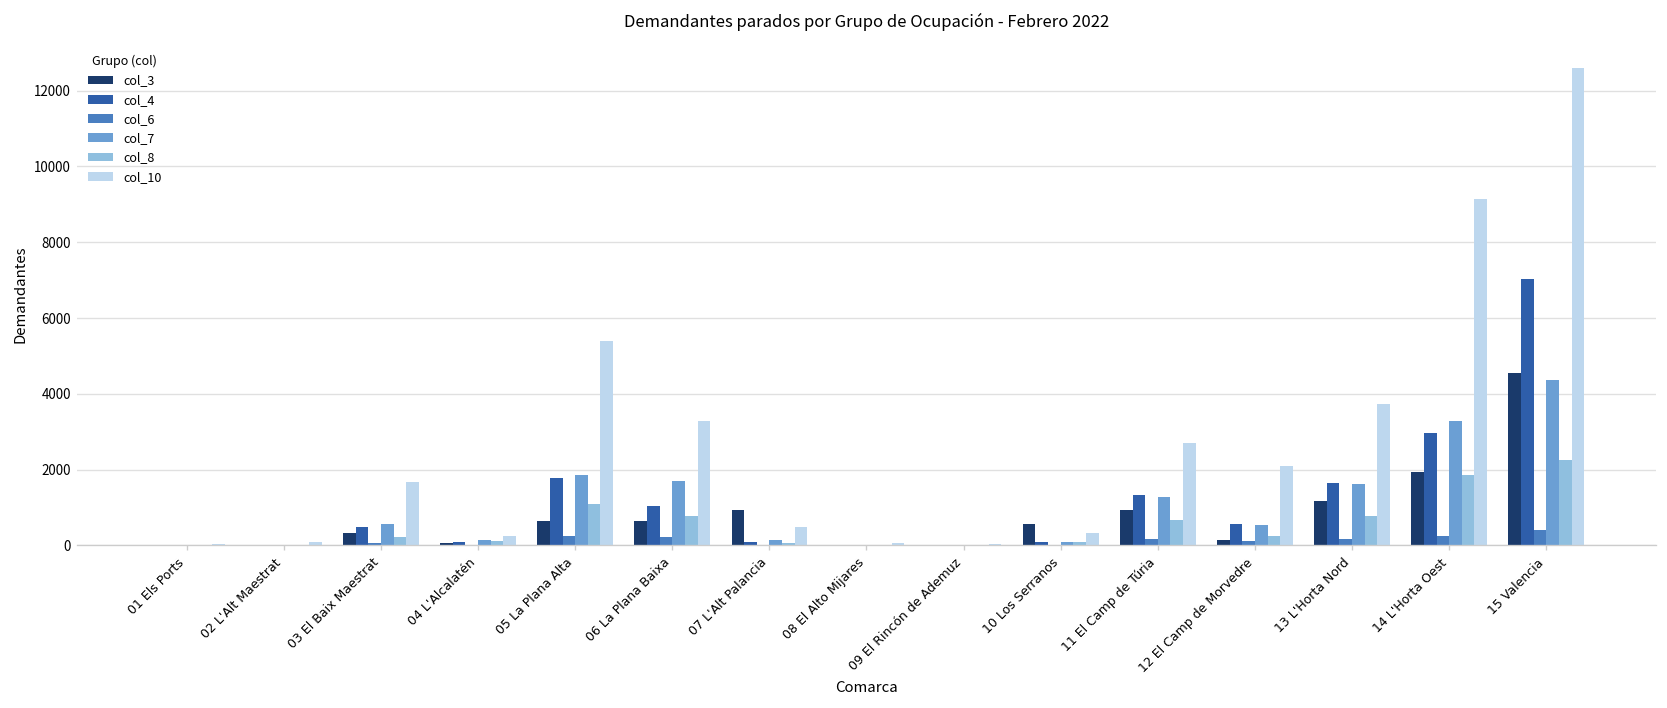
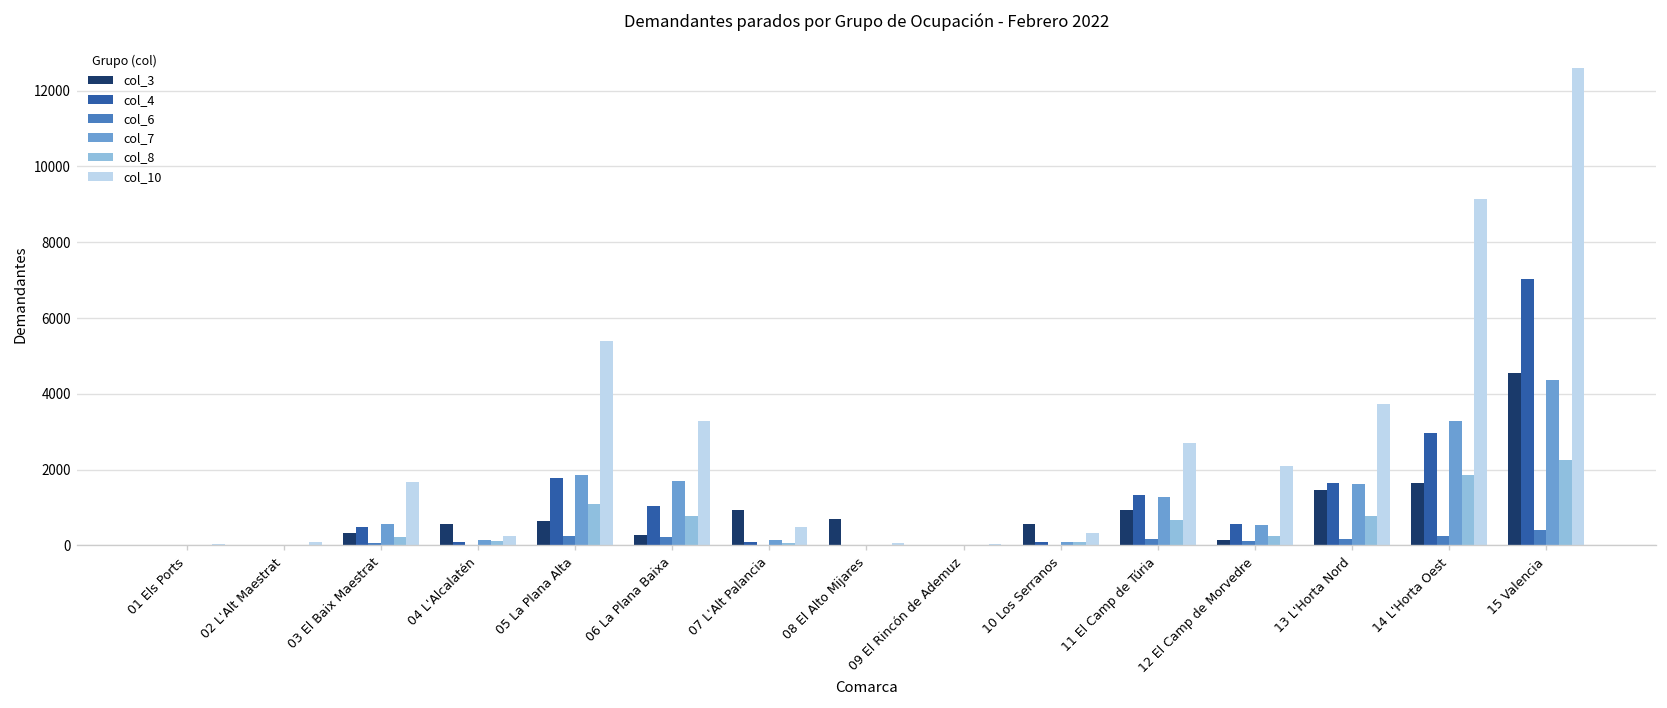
  {
    "col_3": {
      "03 El Baix Maestrat": 300,
-     "04 L'Alcalatén": 100,
+     "04 L'Alcalatén": 600,
      "05 La Plana Alta": 600,
-     "06 La Plana Baixa": 600,
+     "06 La Plana Baixa": 300,
      "07 L'Alt Palancia": 900,
-     "08 El Alto Mijares": 0,
+     "08 El Alto Mijares": 700,
      "10 Los Serranos": 600,
      "11 El Camp de Túria": 900,
      "12 El Camp de Morvedre": 100,
-     "13 L'Horta Nord": 1200,
-     "14 L'Horta Oest": 1900,
+     "13 L'Horta Nord": 1500,
+     "14 L'Horta Oest": 1700,
      "15 Valencia": 4500
    }
  }
